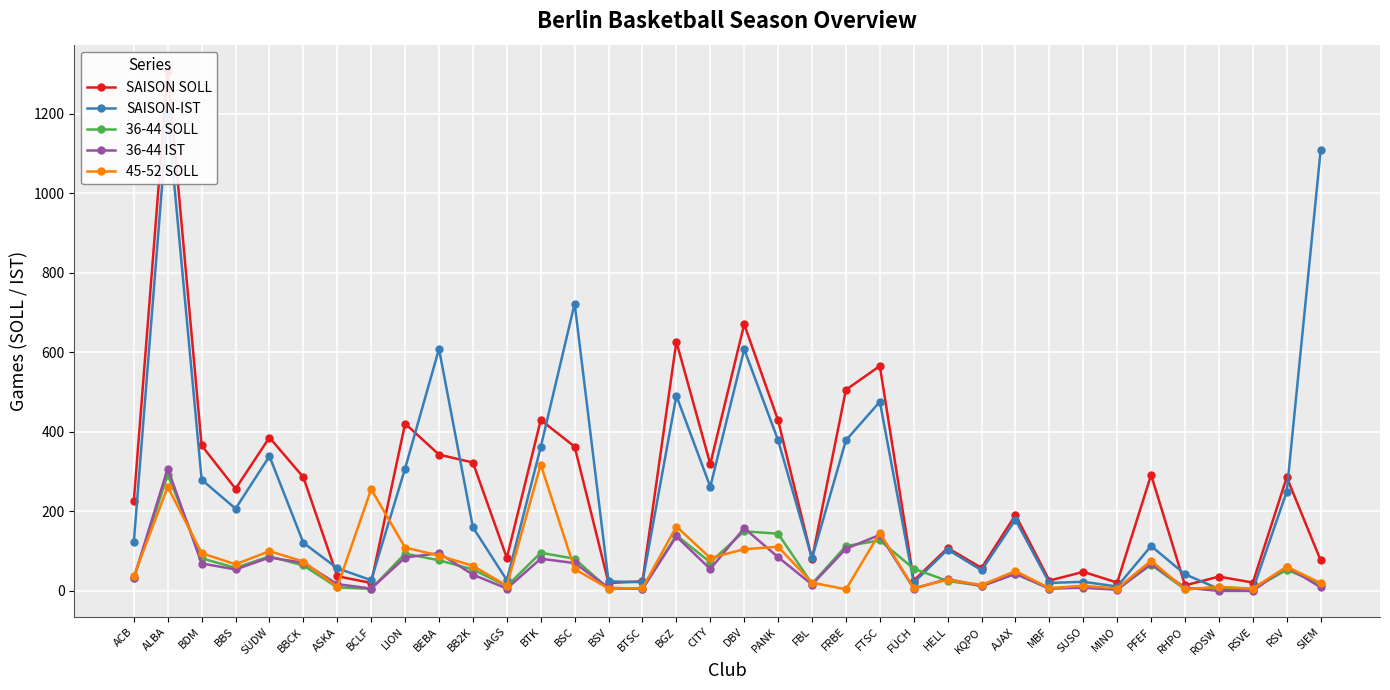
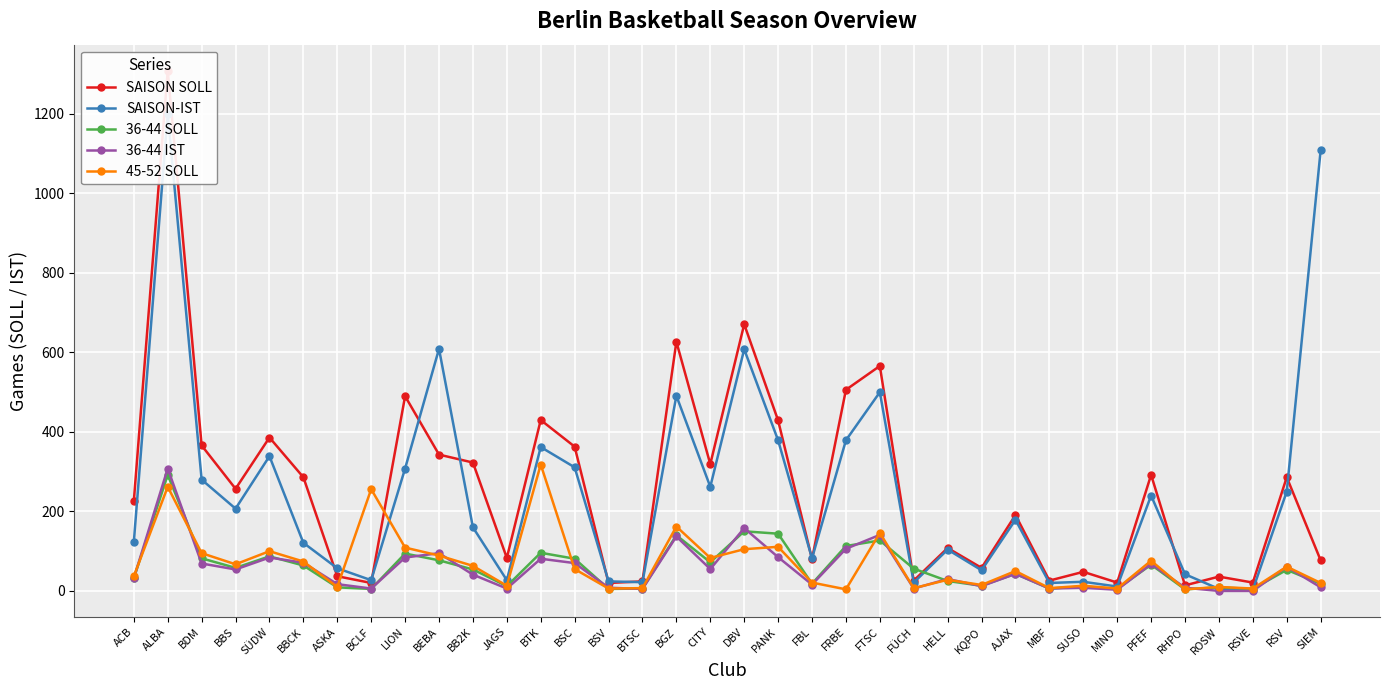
  {
    "SAISON SOLL": {
      "ACB": 230,
      "BDM": 370,
      "BBS": 260,
      "SÜDW": 390,
      "BBCK": 290,
      "ASKA": 40,
      "BCLF": 20,
-     "LION": 420,
+     "LION": 490,
      "BEBA": 340,
      "BB2K": 320,
      "JAGS": 80,
      "BTK": 430,
      "BSC": 360,
      "BGZ": 630,
      "CITY": 320,
      "DBV": 670,
      "PANK": 430,
      "FRBE": 510,
      "FTSC": 570,
      "AJAX": 190,
      "SUSO": 50,
      "MINO": 20,
      "PFEF": 290,
      "ROSW": 40,
      "RSVE": 20,
      "RSV": 290,
      "SIEM": 80
    },
    "SAISON-IST": {
      "ACB": 120,
      "BDM": 280,
      "BBS": 210,
      "SÜDW": 340,
      "BBCK": 120,
      "ASKA": 60,
      "BCLF": 30,
      "LION": 310,
      "BEBA": 610,
      "BB2K": 160,
      "JAGS": 30,
      "BTK": 360,
-     "BSC": 720,
+     "BSC": 310,
      "BGZ": 490,
      "CITY": 260,
      "DBV": 610,
      "PANK": 380,
      "FRBE": 380,
-     "FTSC": 480,
+     "FTSC": 500,
      "AJAX": 180,
      "SUSO": 20,
-     "PFEF": 110,
+     "PFEF": 240,
      "RHPO": 40,
      "RSV": 250,
      "SIEM": 1110
    },
    "36-44 SOLL": {
      "ALBA": 290,
      "BDM": 80,
      "BBCK": 60,
      "LION": 90,
      "BEBA": 80,
      "BB2K": 50,
      "BTK": 100,
      "BSC": 80,
      "CITY": 70,
      "DBV": 150,
      "PANK": 140,
      "FRBE": 110,
      "FTSC": 130,
      "FÜCH": 60,
      "RSV": 50
    },
    "36-44 IST": {
      "ALBA": 310,
      "BDM": 70,
      "ASKA": 20,
      "LION": 80,
      "BB2K": 40,
      "BTK": 80,
      "BSC": 70,
      "CITY": 60,
      "DBV": 160,
      "PANK": 90,
      "FRBE": 110,
      "SIEM": 10
    },
    "45-52 SOLL": {
      "ALBA": 260,
      "BDM": 100,
      "BBS": 70,
      "SÜDW": 100,
      "BCLF": 260,
      "LION": 110,
      "BB2K": 60,
      "BTK": 320,
      "BSC": 60,
      "BGZ": 160,
      "CITY": 80,
      "DBV": 110,
      "PANK": 110,
      "FRBE": 0,
      "AJAX": 50,
      "PFEF": 80
    }
  }
